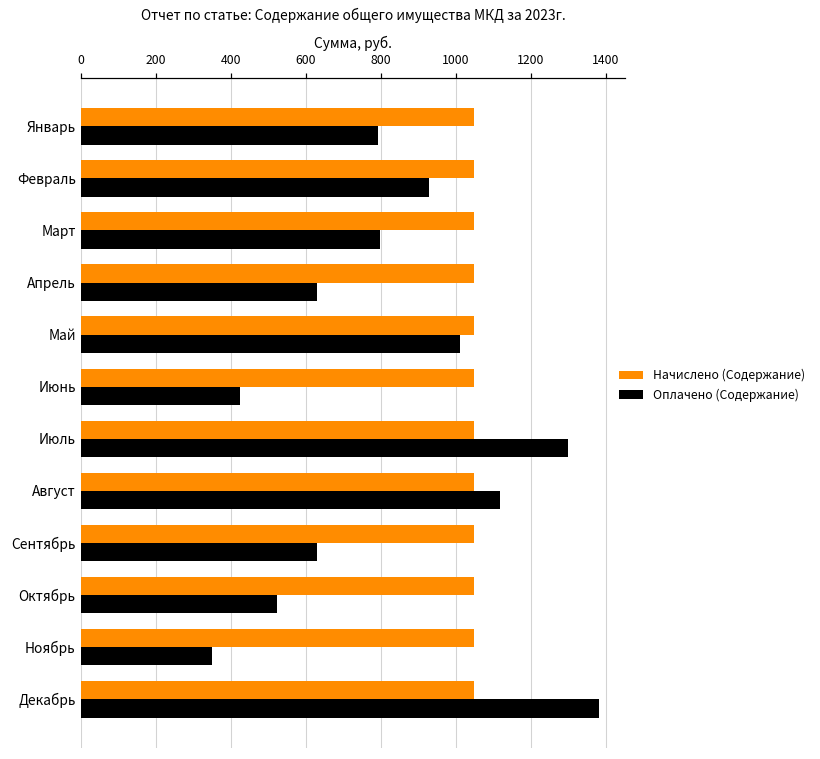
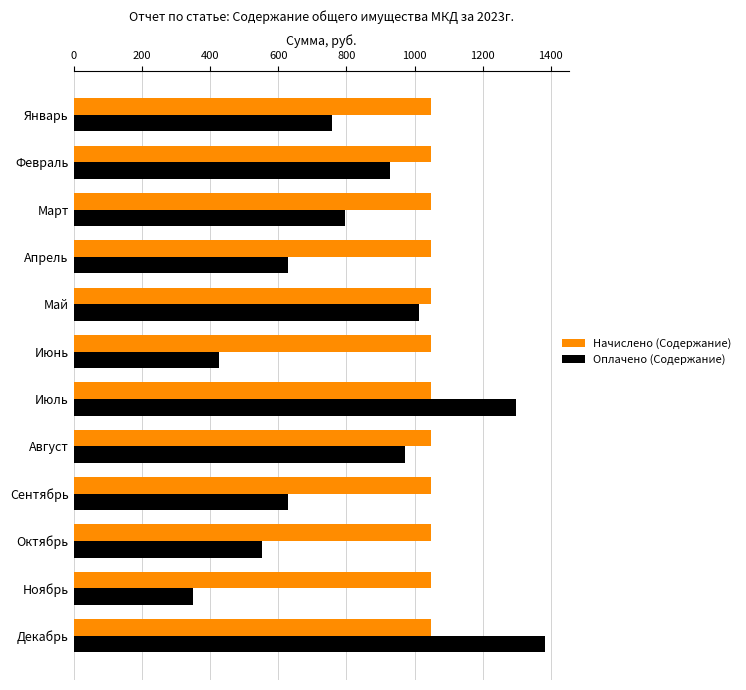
  {
    "Начислено (Содержание)": {
      "Январь": 1050,
      "Февраль": 1050,
      "Март": 1050,
      "Апрель": 1050,
      "Май": 1050,
      "Июнь": 1050,
      "Июль": 1050,
      "Август": 1050,
      "Сентябрь": 1050,
      "Октябрь": 1050,
      "Ноябрь": 1050,
      "Декабрь": 1050
    },
    "Оплачено (Содержание)": {
-     "Январь": 790,
+     "Январь": 760,
      "Февраль": 930,
      "Март": 800,
      "Апрель": 630,
      "Май": 1010,
      "Июнь": 430,
      "Июль": 1300,
-     "Август": 1120,
+     "Август": 970,
      "Сентябрь": 630,
-     "Октябрь": 520,
+     "Октябрь": 550,
      "Ноябрь": 350,
      "Декабрь": 1380
    }
  }
